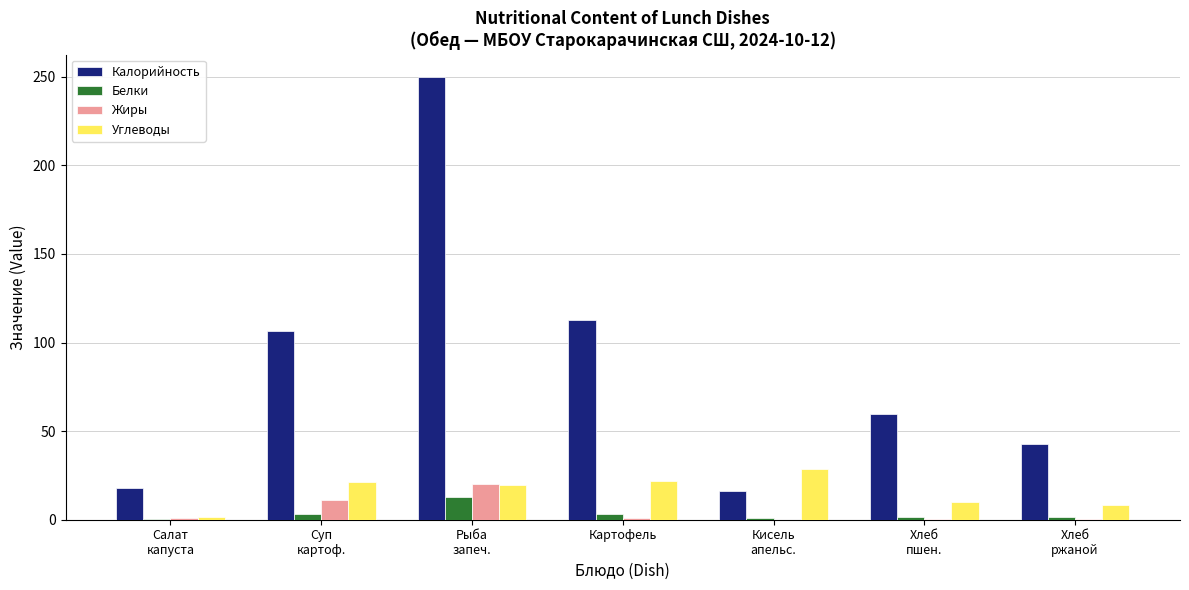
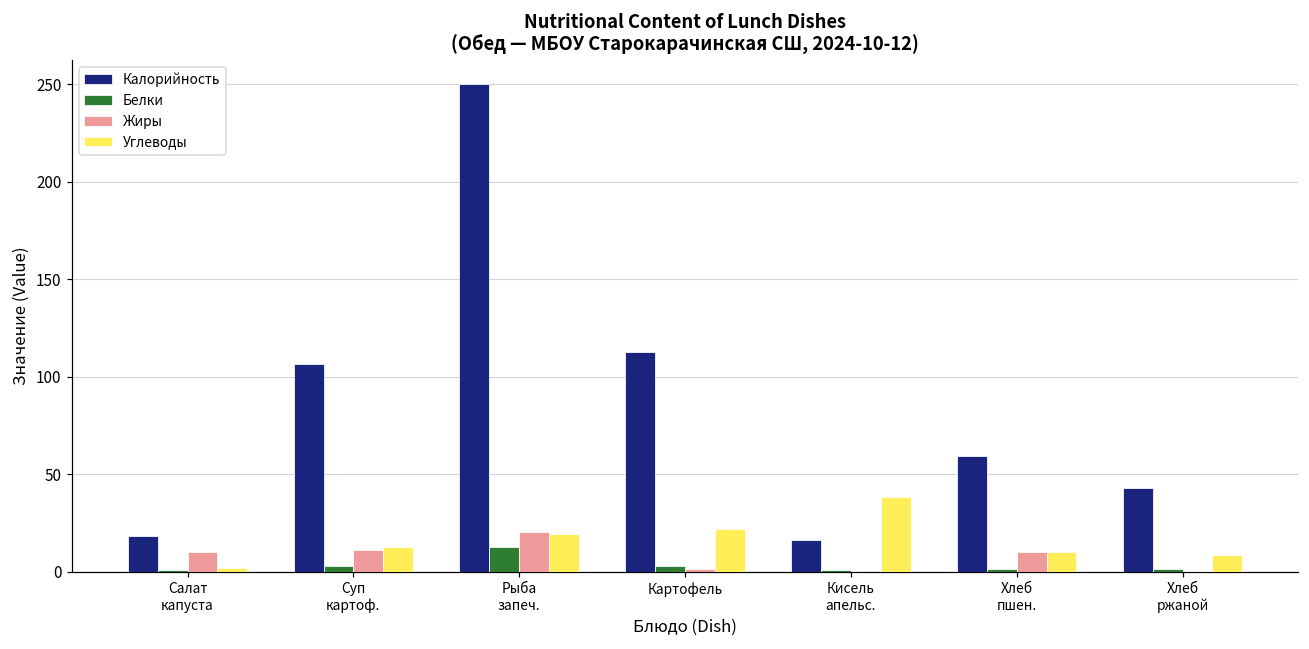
  {
    "Калорийность": {
      "Салат капуста": 18,
      "Суп картоф.": 107,
      "Рыба запеч.": 250,
      "Картофель": 113,
      "Кисель апельс.": 16,
      "Хлеб пшен.": 60,
      "Хлеб ржаной": 43
    },
    "Белки": {
      "Суп картоф.": 3,
      "Рыба запеч.": 13,
      "Картофель": 3,
      "Хлеб пшен.": 2
    },
    "Жиры": {
-     "Салат капуста": 1,
+     "Салат капуста": 10,
      "Суп картоф.": 11,
      "Рыба запеч.": 20,
      "Кисель апельс.": 0,
-     "Хлеб пшен.": 1
+     "Хлеб пшен.": 10
    },
    "Углеводы": {
      "Салат капуста": 2,
-     "Суп картоф.": 21,
+     "Суп картоф.": 13,
      "Рыба запеч.": 20,
      "Картофель": 22,
-     "Кисель апельс.": 29,
+     "Кисель апельс.": 38,
      "Хлеб пшен.": 10,
      "Хлеб ржаной": 8
    }
  }
